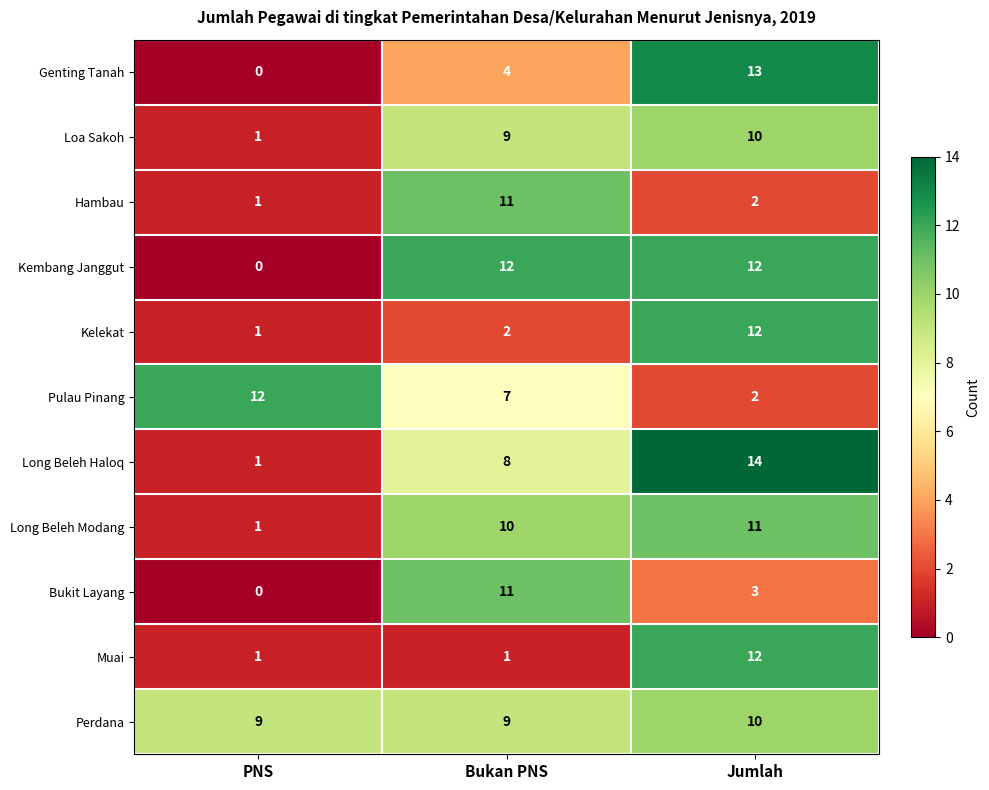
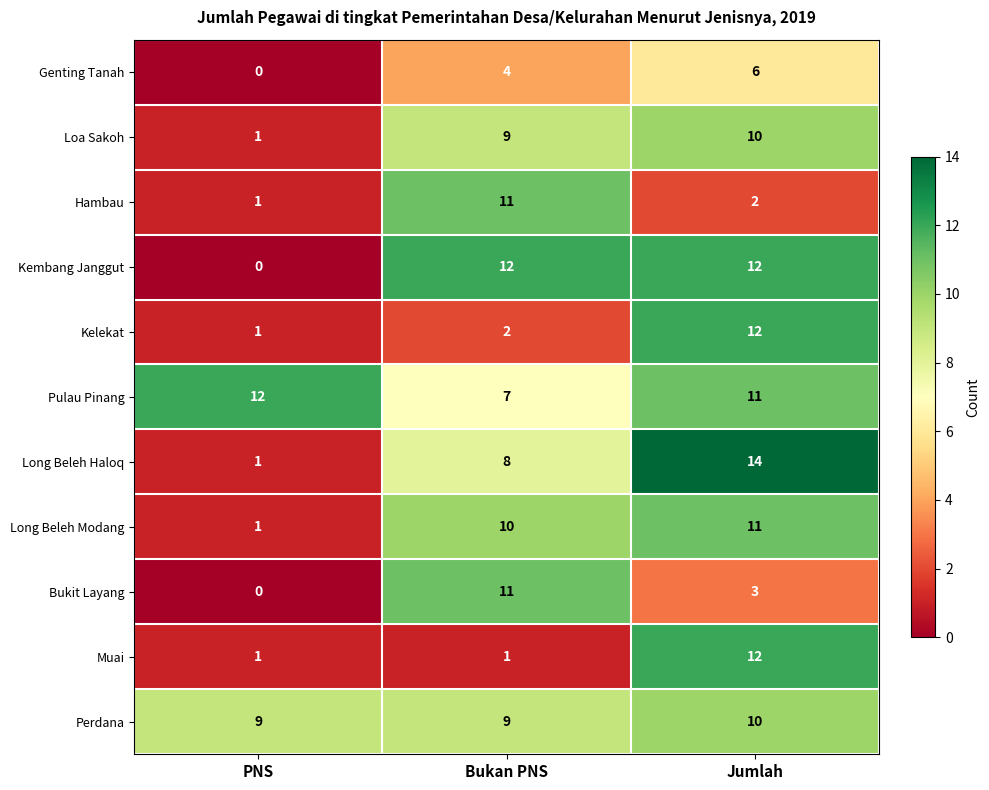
  {
    "Genting Tanah": {
      "PNS": 0,
      "Bukan PNS": 4,
-     "Jumlah": 13
+     "Jumlah": 6
    },
    "Loa Sakoh": {
      "PNS": 1,
      "Bukan PNS": 9,
      "Jumlah": 10
    },
    "Hambau": {
      "PNS": 1,
      "Bukan PNS": 11,
      "Jumlah": 2
    },
    "Kembang Janggut": {
      "PNS": 0,
      "Bukan PNS": 12,
      "Jumlah": 12
    },
    "Kelekat": {
      "PNS": 1,
      "Bukan PNS": 2,
      "Jumlah": 12
    },
    "Pulau Pinang": {
      "PNS": 12,
      "Bukan PNS": 7,
-     "Jumlah": 2
+     "Jumlah": 11
    },
    "Long Beleh Haloq": {
      "PNS": 1,
      "Bukan PNS": 8,
      "Jumlah": 14
    },
    "Long Beleh Modang": {
      "PNS": 1,
      "Bukan PNS": 10,
      "Jumlah": 11
    },
    "Bukit Layang": {
      "PNS": 0,
      "Bukan PNS": 11,
      "Jumlah": 3
    },
    "Muai": {
      "PNS": 1,
      "Bukan PNS": 1,
      "Jumlah": 12
    },
    "Perdana": {
      "PNS": 9,
      "Bukan PNS": 9,
      "Jumlah": 10
    }
  }
